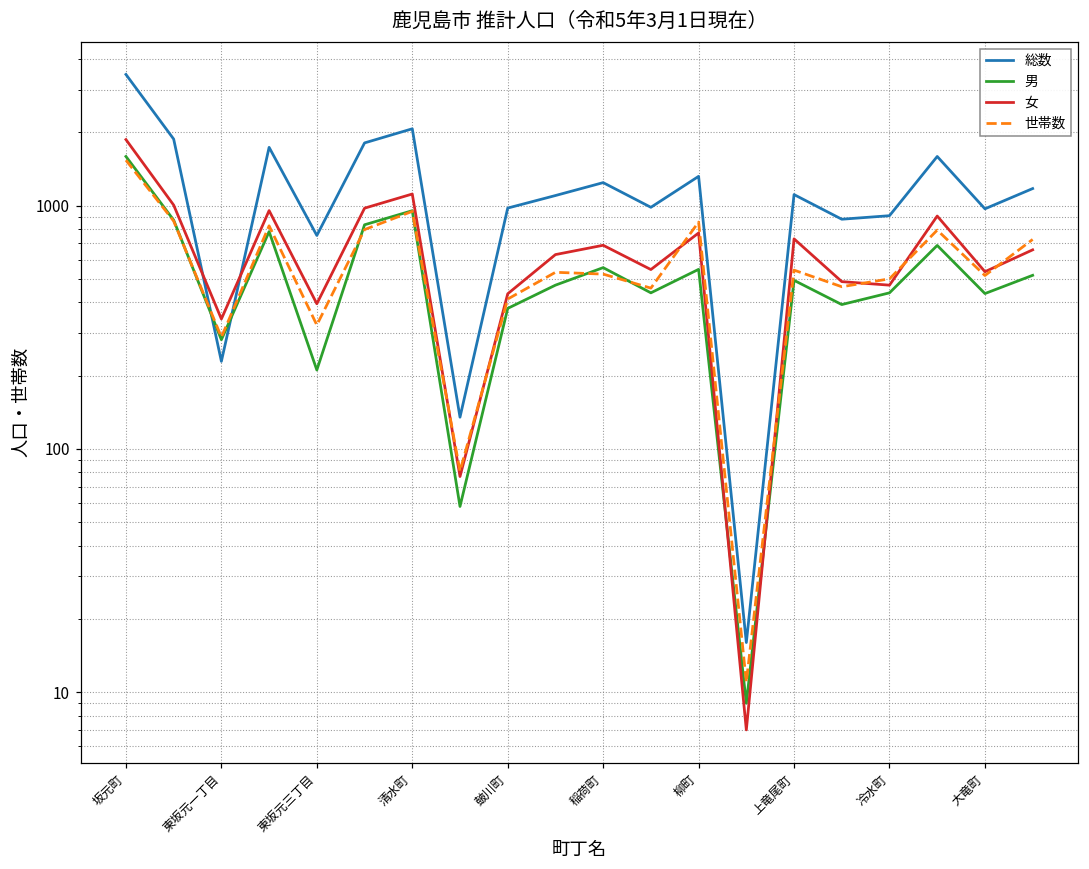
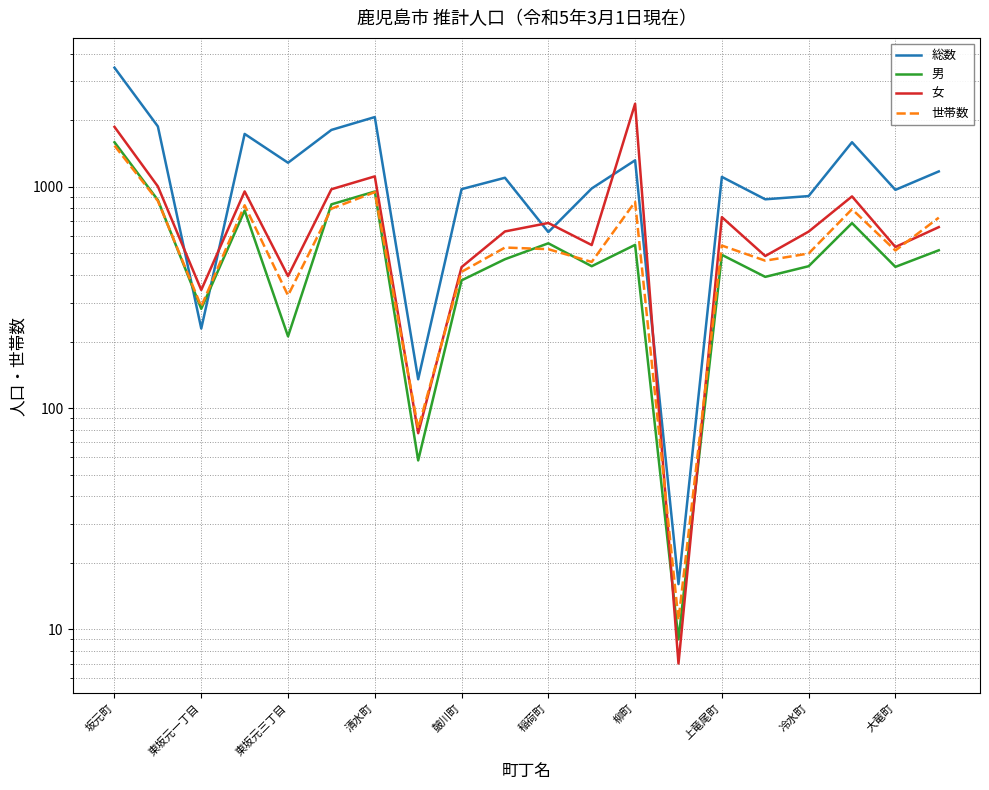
  {
    "総数": {
      "坂元町": 3500,
      "東坂元一丁目": 230,
-     "東坂元三丁目": 750,
+     "東坂元三丁目": 1300,
      "清水町": 2100,
      "皷川町": 1000,
-     "稲荷町": 1200,
+     "稲荷町": 630,
      "柳町": 1300,
      "上竜尾町": 1100,
      "冷水町": 910,
      "大竜町": 1000
    },
    "男": {
      "坂元町": 1600,
      "東坂元三丁目": 210,
      "皷川町": 380,
      "稲荷町": 560,
      "柳町": 550,
      "上竜尾町": 490,
      "冷水町": 440,
      "大竜町": 440
    },
    "女": {
      "坂元町": 1900,
      "東坂元一丁目": 340,
      "東坂元三丁目": 400,
      "清水町": 1100,
      "皷川町": 430,
      "稲荷町": 690,
-     "柳町": 770,
+     "柳町": 2400,
      "上竜尾町": 730,
-     "冷水町": 470,
+     "冷水町": 630,
      "大竜町": 540
    },
    "世帯数": {
      "坂元町": 1500,
      "東坂元三丁目": 320,
      "皷川町": 410,
      "稲荷町": 520,
      "柳町": 860,
      "上竜尾町": 540,
      "冷水町": 500,
      "大竜町": 520
    }
  }
